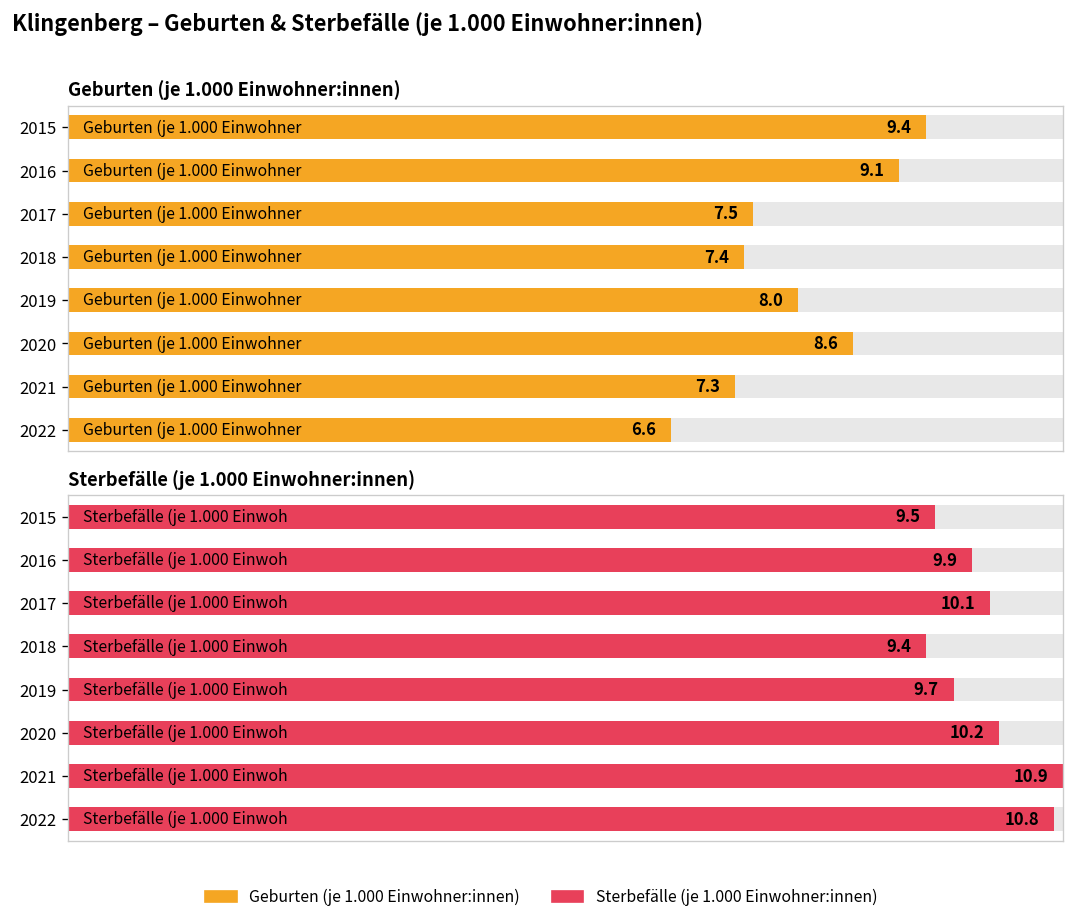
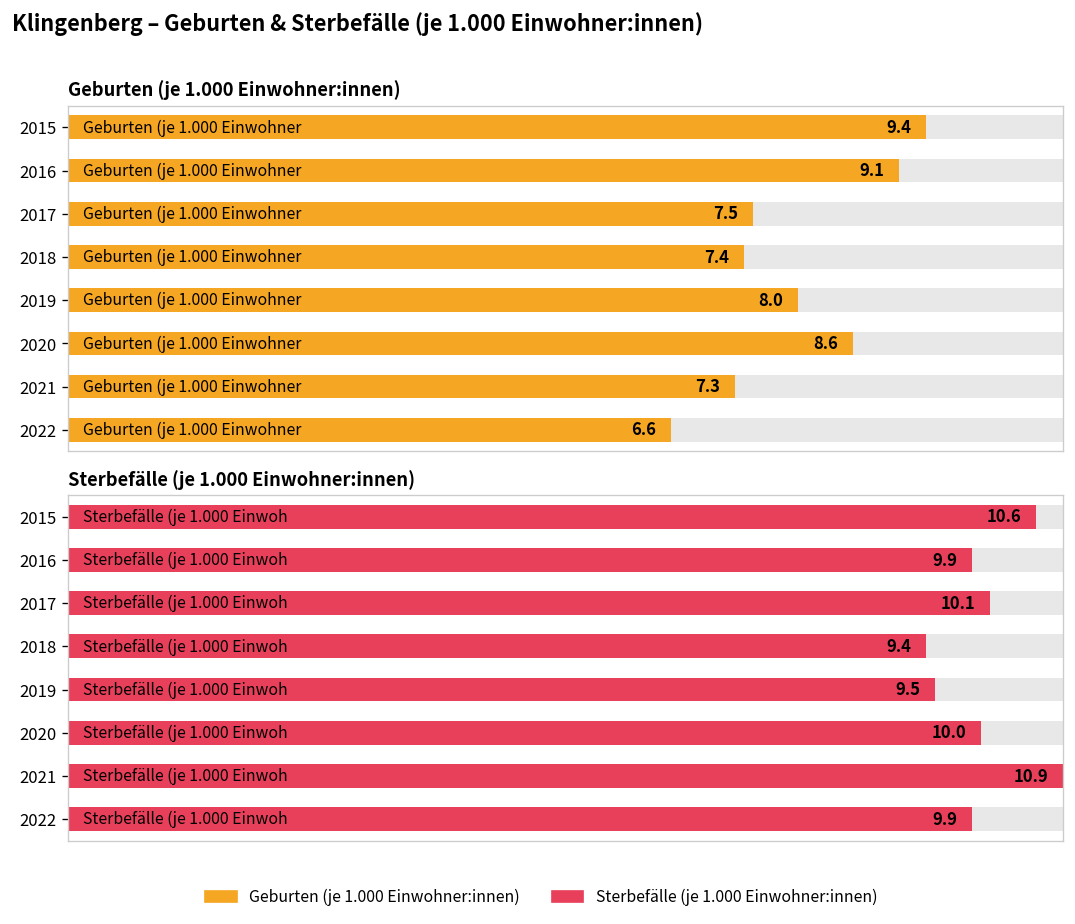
  {
    "Sterbefälle (je 1.000 Einwohner:innen)": {
      "Sterbefälle (je 1.000 Einwohner:innen)": {
-       "2015": 9.5,
-       "2019": 9.7,
-       "2020": 10.2,
-       "2022": 10.8
+       "2015": 10.6,
+       "2019": 9.5,
+       "2020": 10.0,
+       "2022": 9.9
      }
    }
  }
